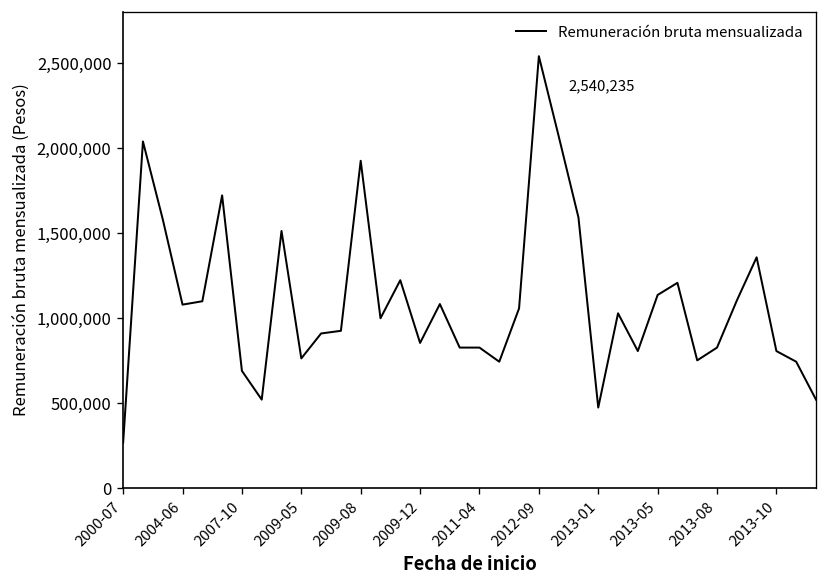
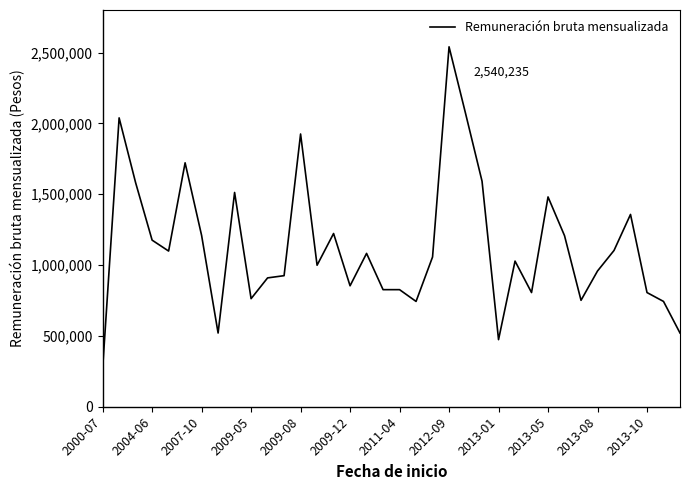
  {
    "2000-07": "270,000",
-   "2004-06": "1,080,000",
-   "2007-10": "690,000",
+   "2004-06": "1,180,000",
+   "2007-10": "1,210,000",
    "2009-05": "760,000",
    "2009-08": "1,920,000",
    "2009-12": "850,000",
    "2011-04": "830,000",
    "2012-09": "2,540,000",
    "2013-01": "470,000",
-   "2013-05": "1,140,000",
-   "2013-08": "830,000",
+   "2013-05": "1,480,000",
+   "2013-08": "960,000",
    "2013-10": "810,000"
  }
